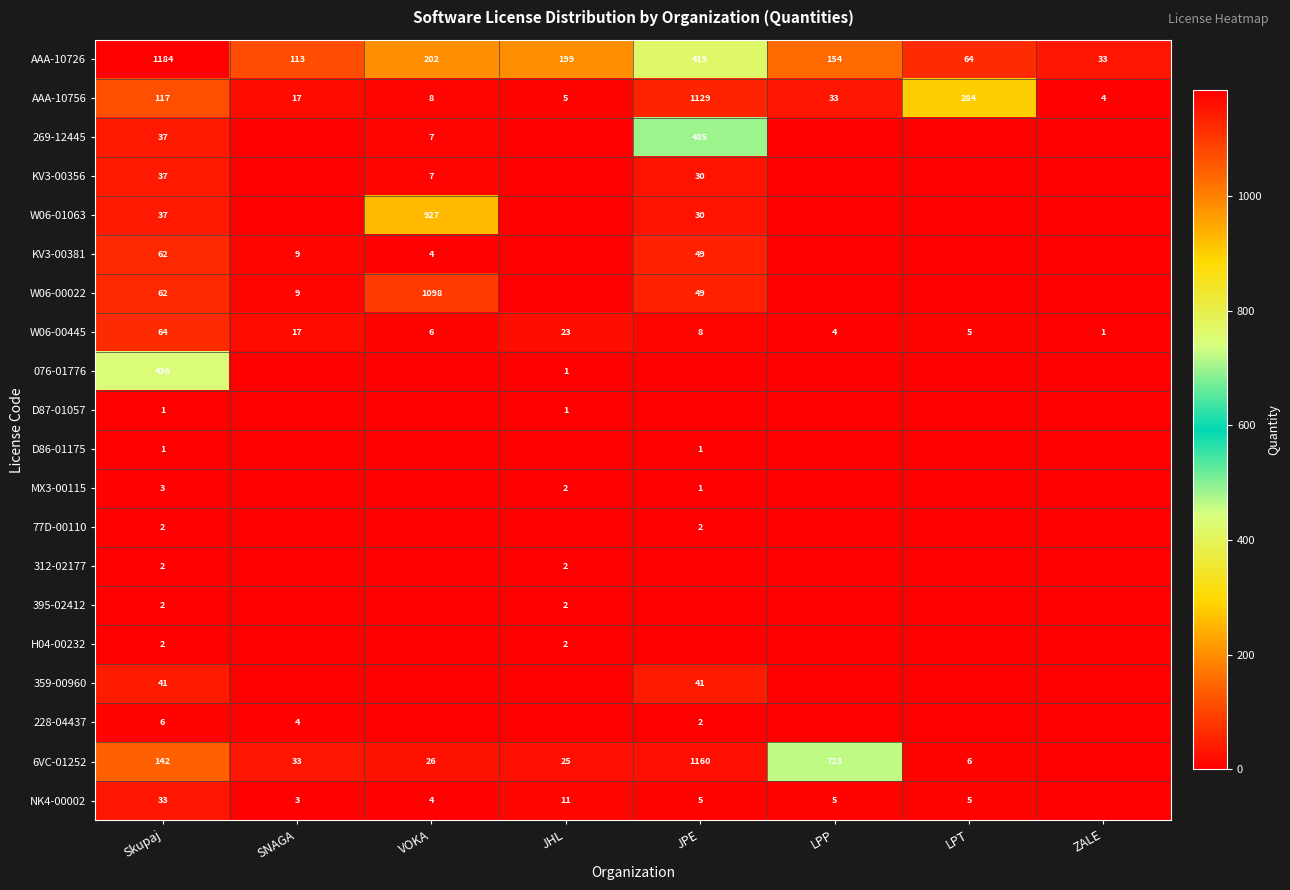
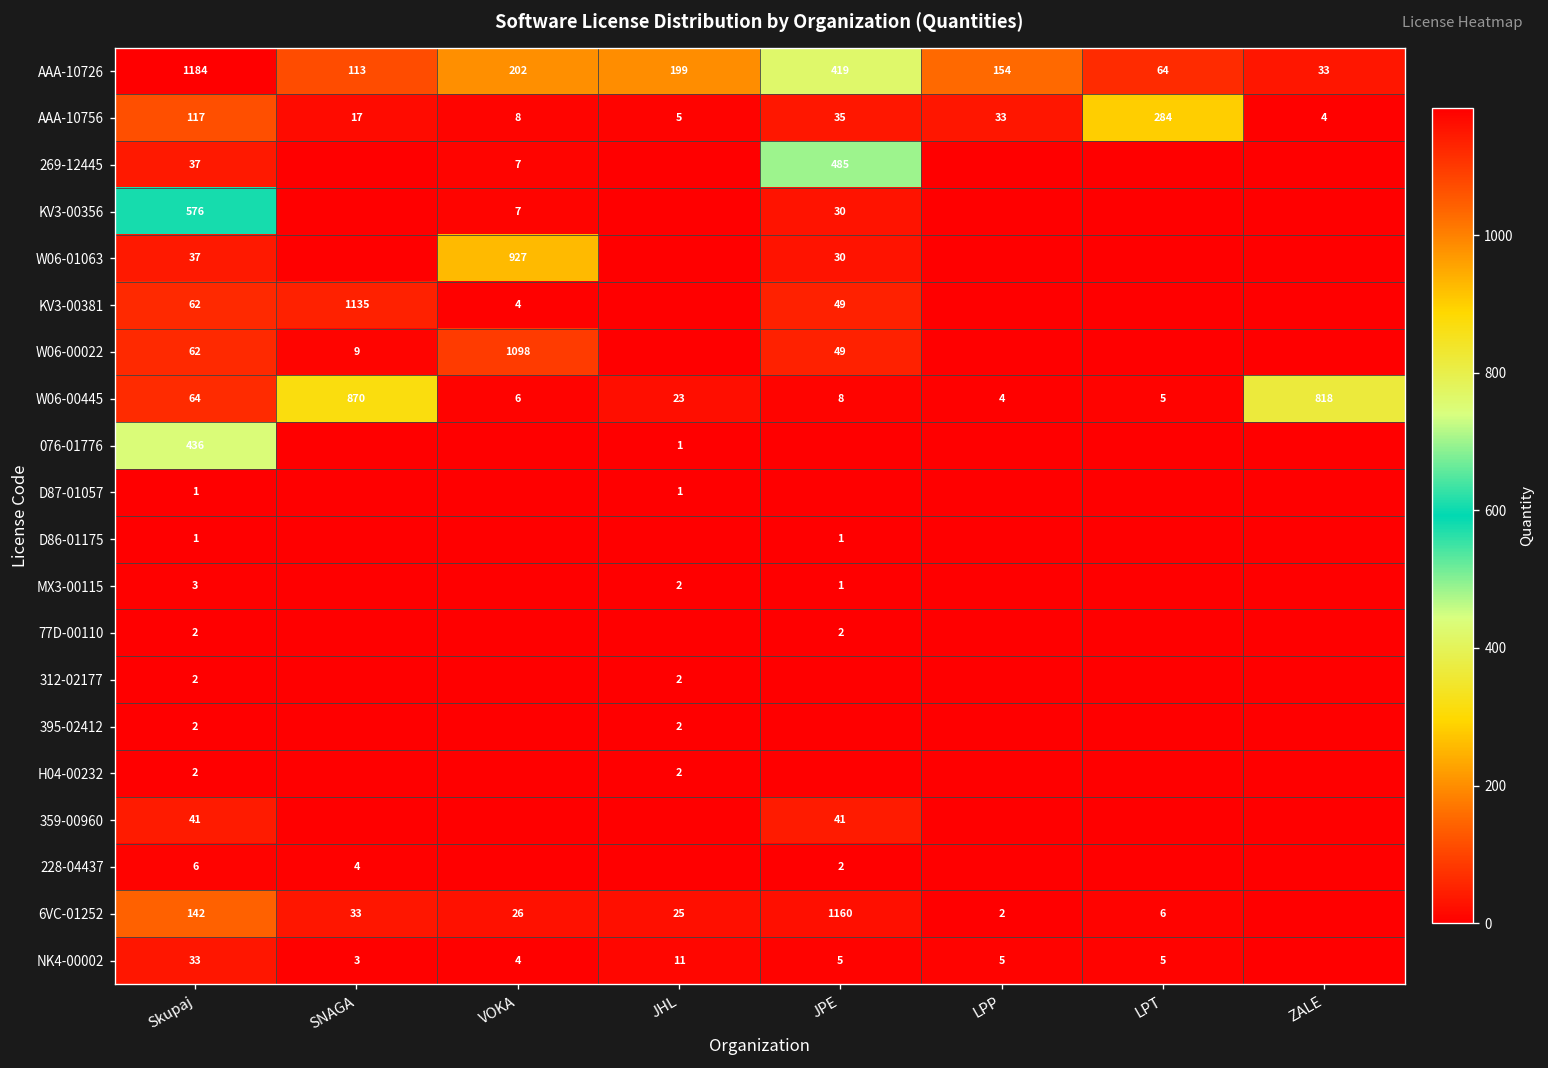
  {
    "AAA-10726": {
      "Skupaj": 1184,
      "SNAGA": 113,
      "VOKA": 202,
      "JHL": 199,
      "JPE": 419,
      "LPP": 154,
      "LPT": 64,
      "ZALE": 33
    },
    "AAA-10756": {
      "Skupaj": 117,
      "SNAGA": 17,
      "VOKA": 8,
      "JHL": 5,
-     "JPE": 1129,
+     "JPE": 35,
      "LPP": 33,
      "LPT": 284,
      "ZALE": 4
    },
    "269-12445": {
      "Skupaj": 37,
      "VOKA": 7,
      "JPE": 485
    },
    "KV3-00356": {
-     "Skupaj": 37,
+     "Skupaj": 576,
      "VOKA": 7,
      "JPE": 30
    },
    "W06-01063": {
      "Skupaj": 37,
      "VOKA": 927,
      "JPE": 30
    },
    "KV3-00381": {
      "Skupaj": 62,
-     "SNAGA": 9,
+     "SNAGA": 1135,
      "VOKA": 4,
      "JPE": 49
    },
    "W06-00022": {
      "Skupaj": 62,
      "SNAGA": 9,
      "VOKA": 1098,
      "JPE": 49
    },
    "W06-00445": {
      "Skupaj": 64,
-     "SNAGA": 17,
+     "SNAGA": 870,
      "VOKA": 6,
      "JHL": 23,
      "JPE": 8,
      "LPP": 4,
      "LPT": 5,
-     "ZALE": 1
+     "ZALE": 818
    },
    "076-01776": {
      "Skupaj": 436,
      "JHL": 1
    },
    "D87-01057": {
      "Skupaj": 1,
      "JHL": 1
    },
    "D86-01175": {
      "Skupaj": 1,
      "JPE": 1
    },
    "MX3-00115": {
      "Skupaj": 3,
      "JHL": 2,
      "JPE": 1
    },
    "77D-00110": {
      "Skupaj": 2,
      "JPE": 2
    },
    "312-02177": {
      "Skupaj": 2,
      "JHL": 2
    },
    "395-02412": {
      "Skupaj": 2,
      "JHL": 2
    },
    "H04-00232": {
      "Skupaj": 2,
      "JHL": 2
    },
    "359-00960": {
      "Skupaj": 41,
      "JPE": 41
    },
    "228-04437": {
      "Skupaj": 6,
      "SNAGA": 4,
      "JPE": 2
    },
    "6VC-01252": {
      "Skupaj": 142,
      "SNAGA": 33,
      "VOKA": 26,
      "JHL": 25,
      "JPE": 1160,
-     "LPP": 723,
+     "LPP": 2,
      "LPT": 6
    },
    "NK4-00002": {
      "Skupaj": 33,
      "SNAGA": 3,
      "VOKA": 4,
      "JHL": 11,
      "JPE": 5,
      "LPP": 5,
      "LPT": 5
    }
  }
